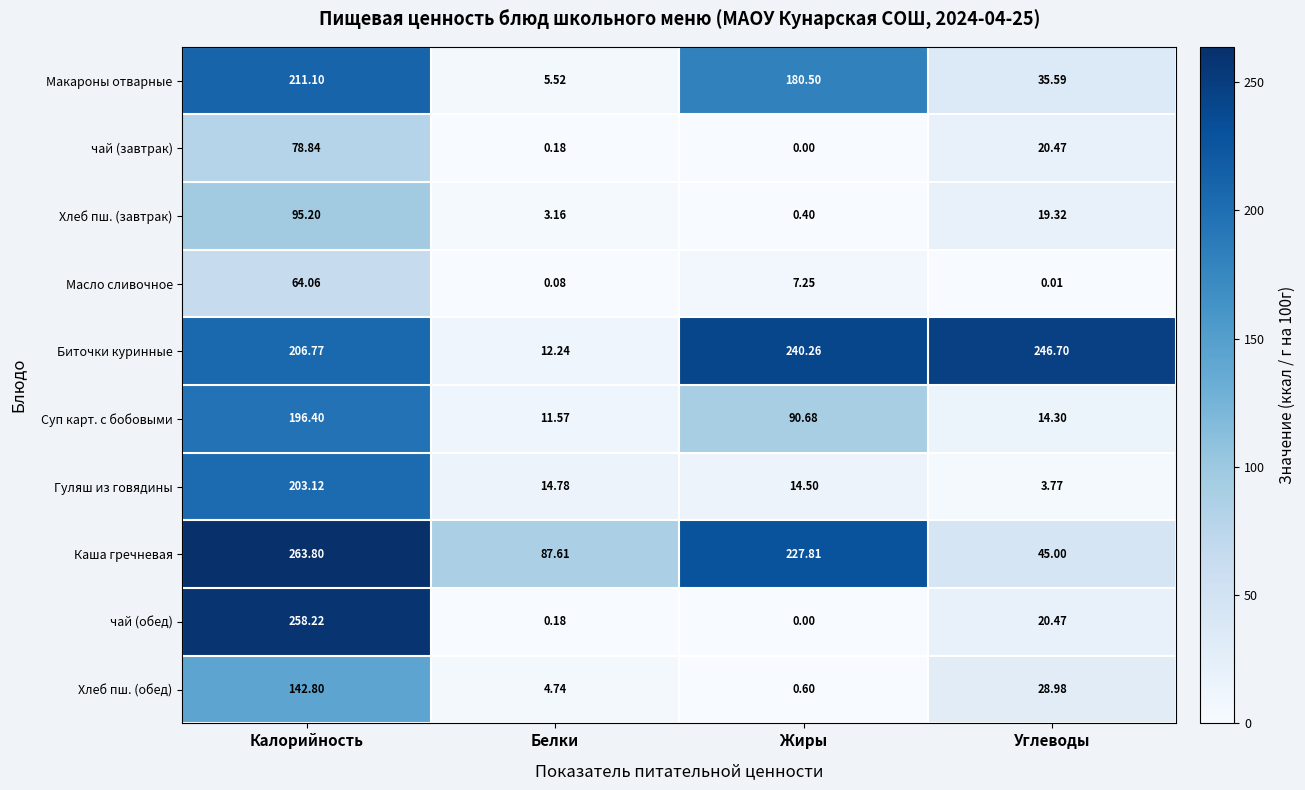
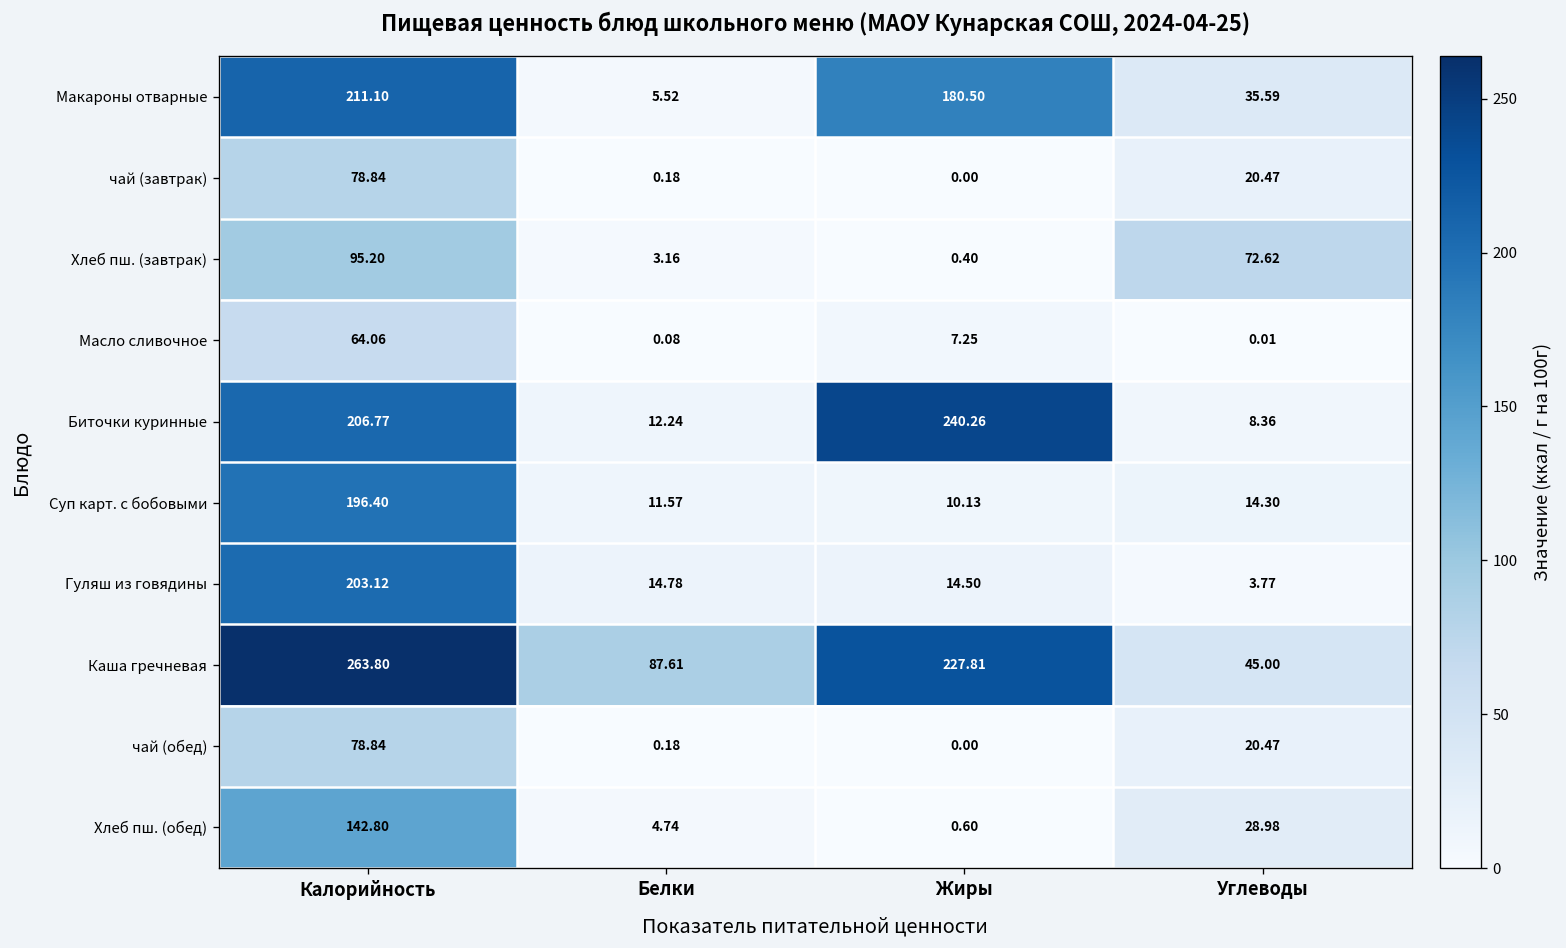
  {
    "Макароны отварные": {
      "Калорийность": 211.10,
      "Белки": 5.52,
      "Жиры": 180.50,
      "Углеводы": 35.59
    },
    "чай (завтрак)": {
      "Калорийность": 78.84,
      "Белки": 0.18,
      "Жиры": 0.00,
      "Углеводы": 20.47
    },
    "Хлеб пш. (завтрак)": {
      "Калорийность": 95.20,
      "Белки": 3.16,
      "Жиры": 0.40,
-     "Углеводы": 19.32
+     "Углеводы": 72.62
    },
    "Масло сливочное": {
      "Калорийность": 64.06,
      "Белки": 0.08,
      "Жиры": 7.25,
      "Углеводы": 0.01
    },
    "Биточки куринные": {
      "Калорийность": 206.77,
      "Белки": 12.24,
      "Жиры": 240.26,
-     "Углеводы": 246.70
+     "Углеводы": 8.36
    },
    "Суп карт. с бобовыми": {
      "Калорийность": 196.40,
      "Белки": 11.57,
-     "Жиры": 90.68,
+     "Жиры": 10.13,
      "Углеводы": 14.30
    },
    "Гуляш из говядины": {
      "Калорийность": 203.12,
      "Белки": 14.78,
      "Жиры": 14.50,
      "Углеводы": 3.77
    },
    "Каша гречневая": {
      "Калорийность": 263.80,
      "Белки": 87.61,
      "Жиры": 227.81,
      "Углеводы": 45.00
    },
    "чай (обед)": {
-     "Калорийность": 258.22,
+     "Калорийность": 78.84,
      "Белки": 0.18,
      "Жиры": 0.00,
      "Углеводы": 20.47
    },
    "Хлеб пш. (обед)": {
      "Калорийность": 142.80,
      "Белки": 4.74,
      "Жиры": 0.60,
      "Углеводы": 28.98
    }
  }
